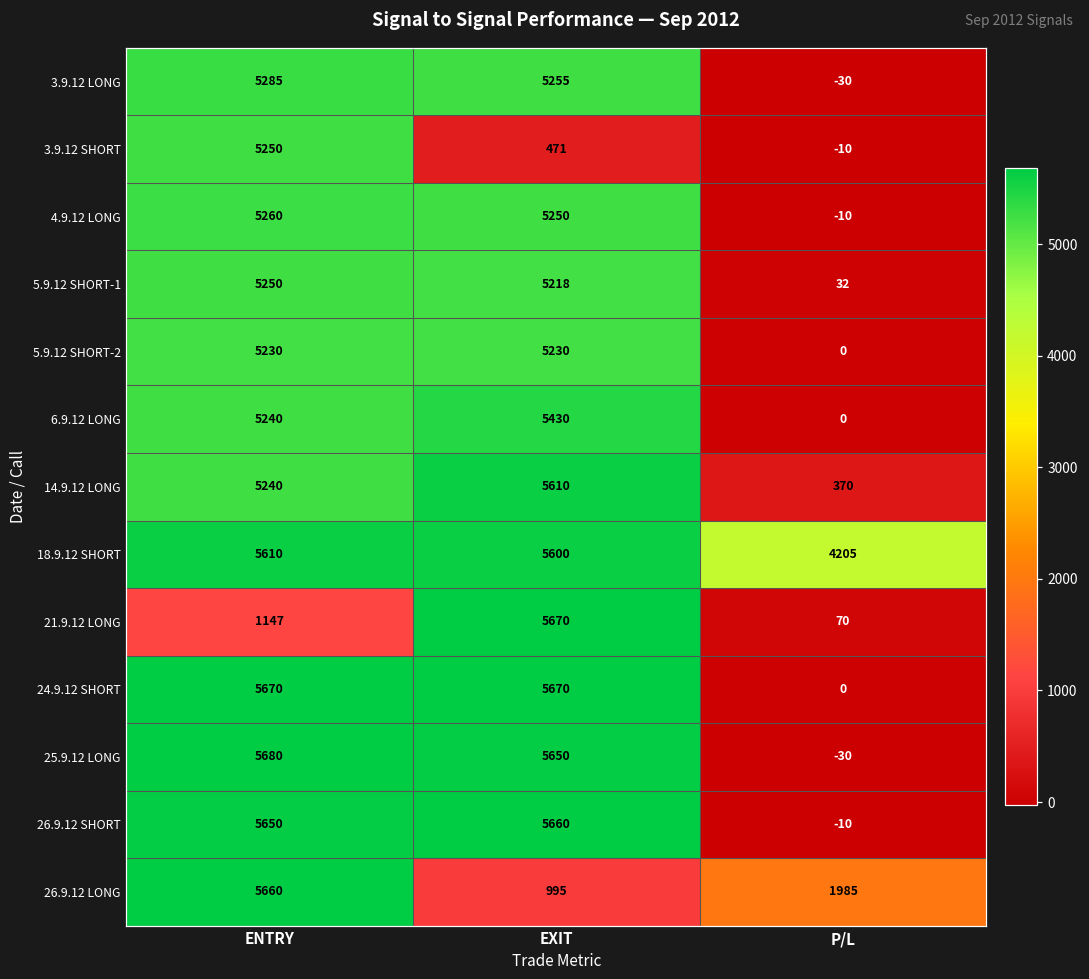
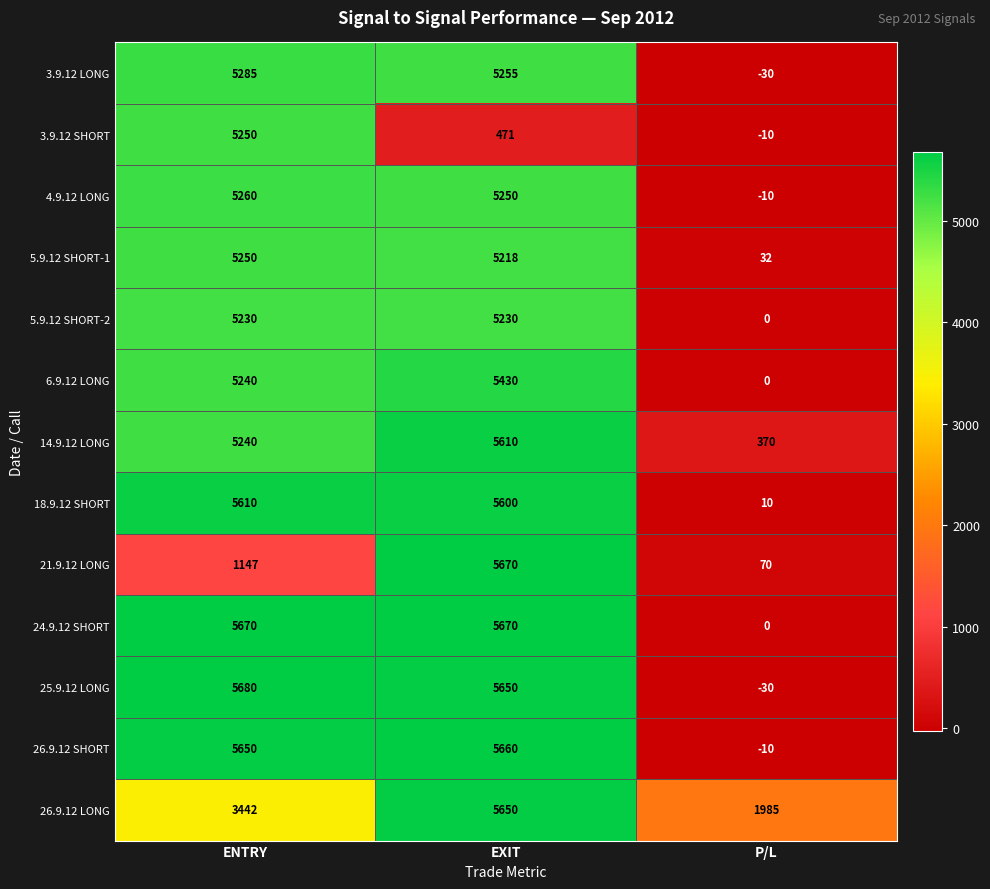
  {
    "3.9.12 LONG": {
      "ENTRY": 5285,
      "EXIT": 5255,
      "P/L": -30
    },
    "3.9.12 SHORT": {
      "ENTRY": 5250,
      "EXIT": 471,
      "P/L": -10
    },
    "4.9.12 LONG": {
      "ENTRY": 5260,
      "EXIT": 5250,
      "P/L": -10
    },
    "5.9.12 SHORT-1": {
      "ENTRY": 5250,
      "EXIT": 5218,
      "P/L": 32
    },
    "5.9.12 SHORT-2": {
      "ENTRY": 5230,
      "EXIT": 5230,
      "P/L": 0
    },
    "6.9.12 LONG": {
      "ENTRY": 5240,
      "EXIT": 5430,
      "P/L": 0
    },
    "14.9.12 LONG": {
      "ENTRY": 5240,
      "EXIT": 5610,
      "P/L": 370
    },
    "18.9.12 SHORT": {
      "ENTRY": 5610,
      "EXIT": 5600,
-     "P/L": 4205
+     "P/L": 10
    },
    "21.9.12 LONG": {
      "ENTRY": 1147,
      "EXIT": 5670,
      "P/L": 70
    },
    "24.9.12 SHORT": {
      "ENTRY": 5670,
      "EXIT": 5670,
      "P/L": 0
    },
    "25.9.12 LONG": {
      "ENTRY": 5680,
      "EXIT": 5650,
      "P/L": -30
    },
    "26.9.12 SHORT": {
      "ENTRY": 5650,
      "EXIT": 5660,
      "P/L": -10
    },
    "26.9.12 LONG": {
-     "ENTRY": 5660,
-     "EXIT": 995,
+     "ENTRY": 3442,
+     "EXIT": 5650,
      "P/L": 1985
    }
  }
